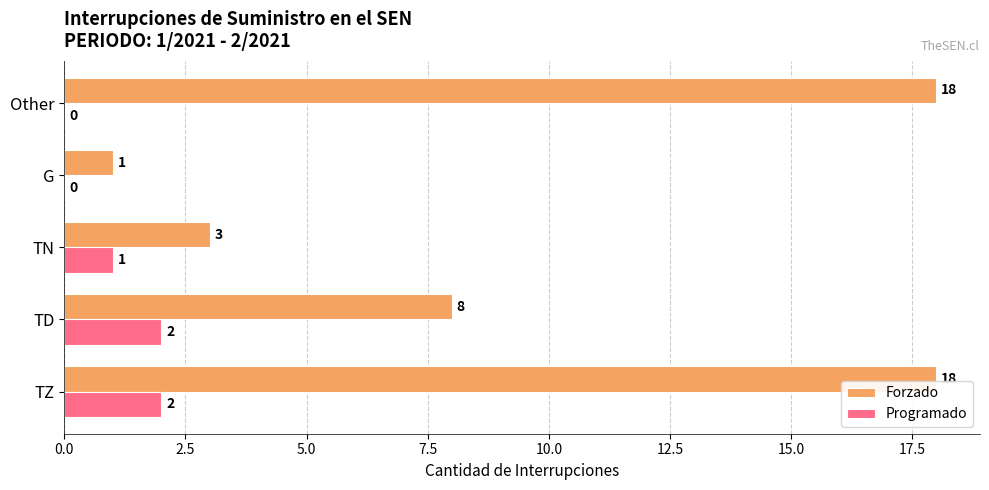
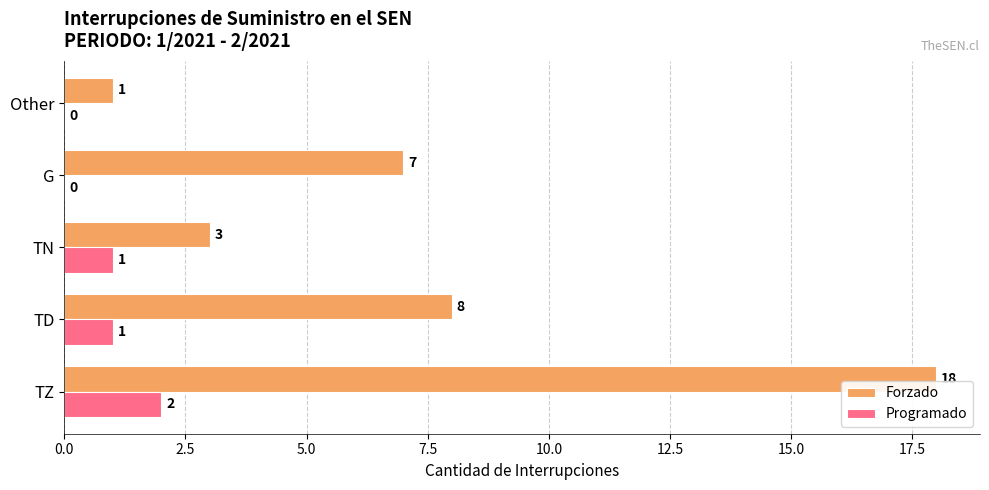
  {
    "Forzado": {
-     "Other": 18,
-     "G": 1,
+     "Other": 1,
+     "G": 7,
      "TN": 3,
      "TD": 8
    },
    "Programado": {
      "Other": 0,
      "G": 0,
      "TN": 1,
-     "TD": 2,
+     "TD": 1,
      "TZ": 2
    }
  }
